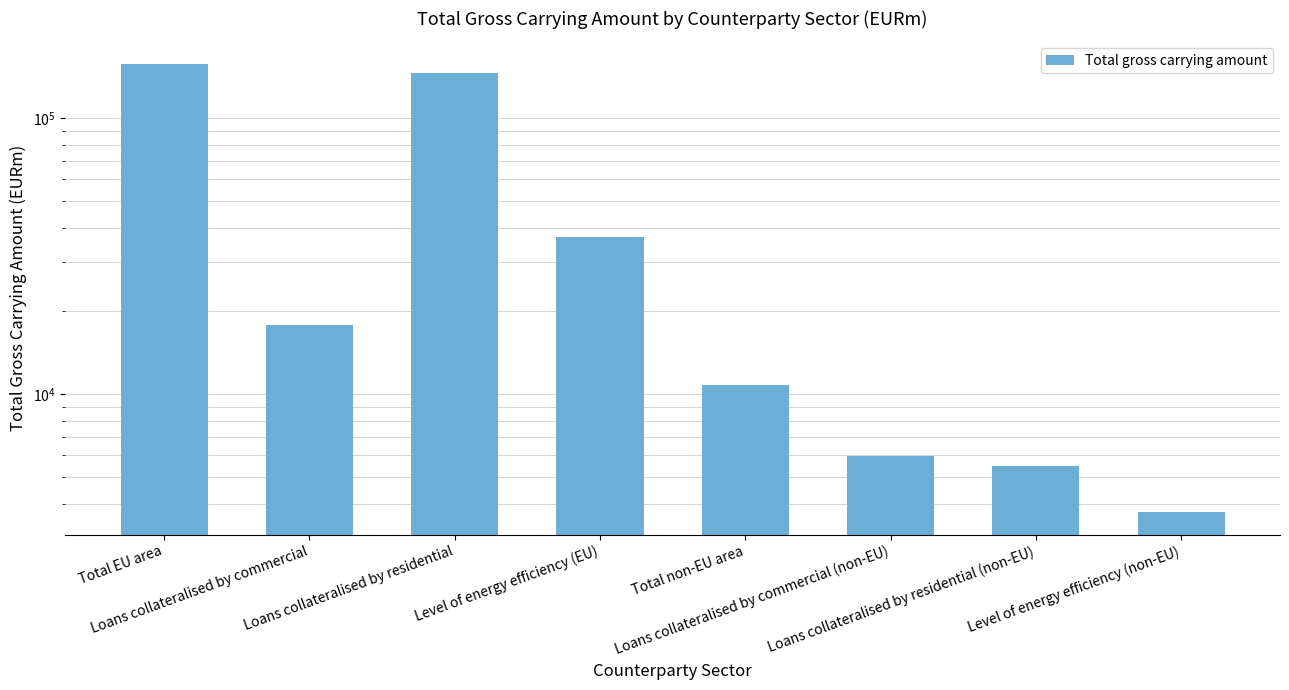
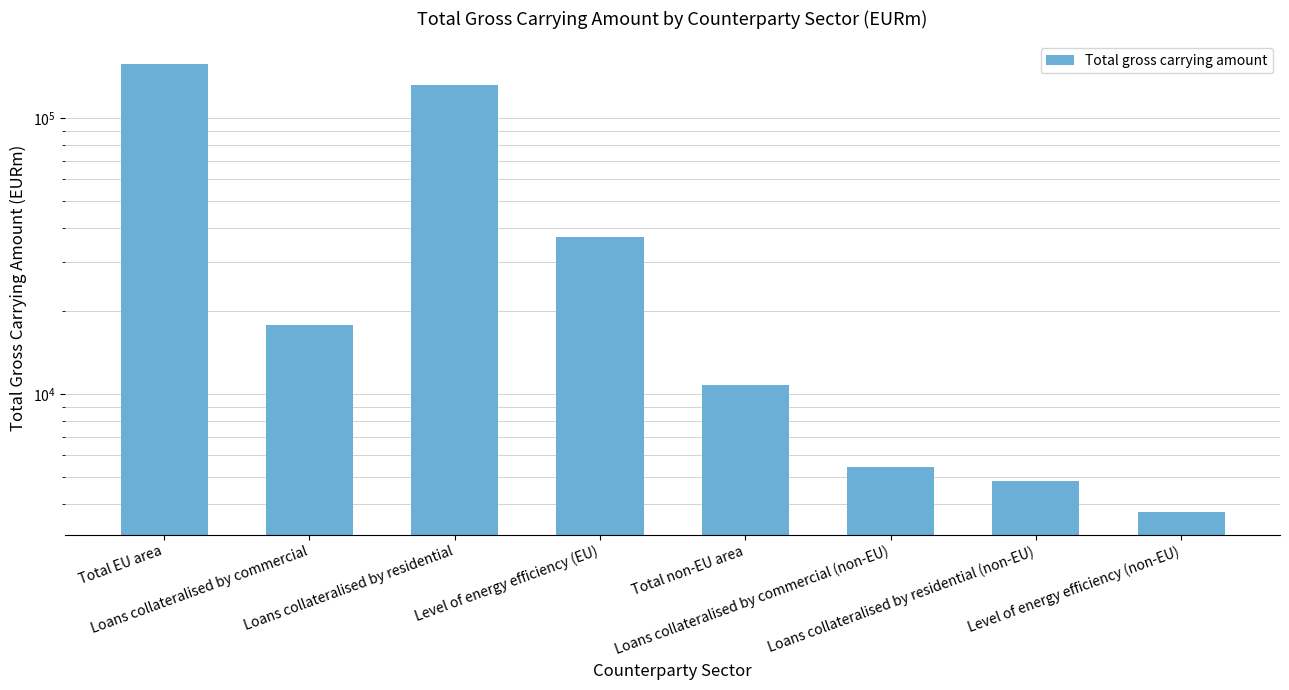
  {
    "Total EU area": 160000,
    "Loans collateralised by commercial": 18000,
-   "Loans collateralised by residential": 150000,
+   "Loans collateralised by residential": 130000,
    "Level of energy efficiency (EU)": 37000,
    "Total non-EU area": 10800,
-   "Loans collateralised by commercial (non-EU)": 5900,
-   "Loans collateralised by residential (non-EU)": 5500,
+   "Loans collateralised by commercial (non-EU)": 5400,
+   "Loans collateralised by residential (non-EU)": 4800,
    "Level of energy efficiency (non-EU)": 3700
  }
